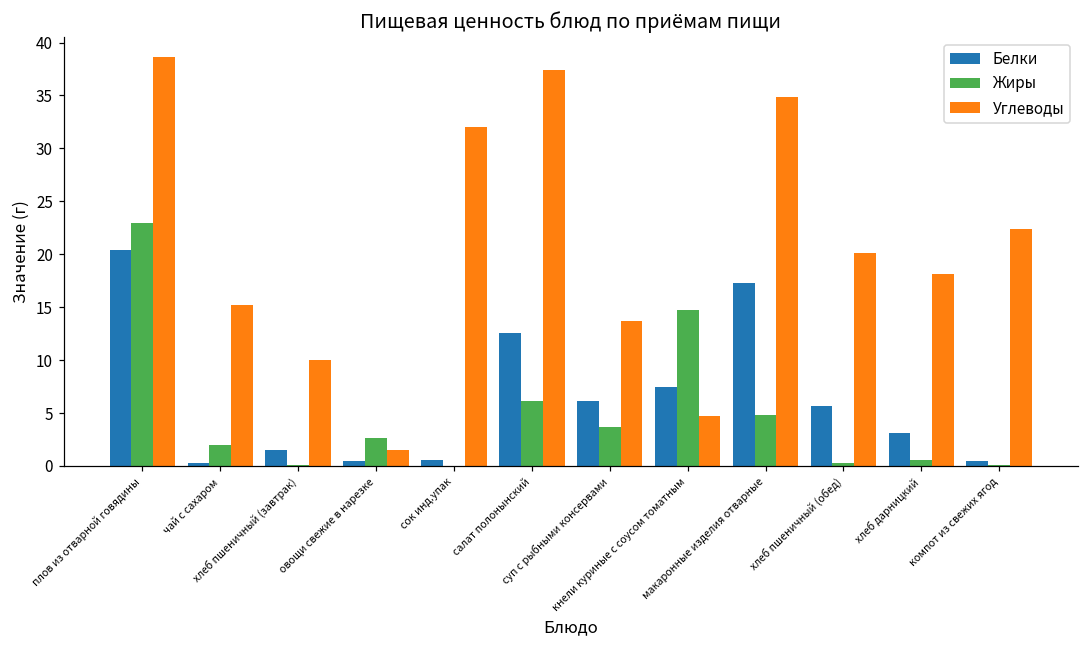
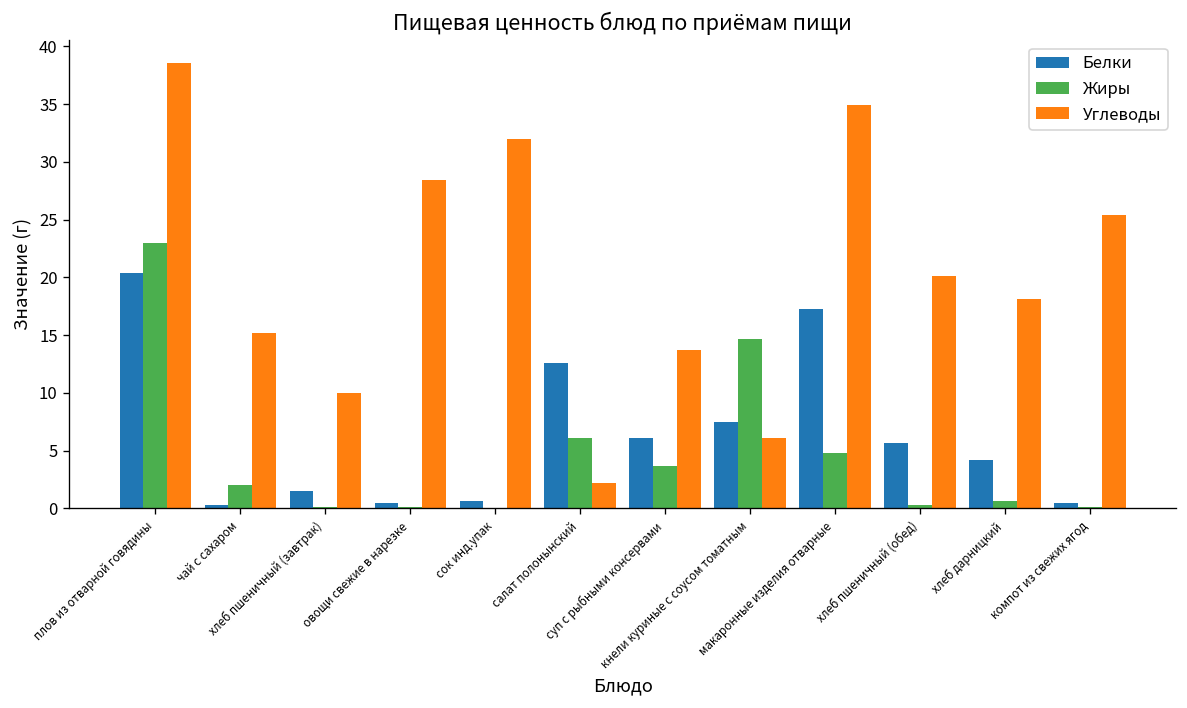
  {
    "Белки": {
      "плов из отварной говядины": 20,
      "чай с сахаром": 0,
      "хлеб пшеничный (завтрак)": 2,
      "овощи свежие в нарезке": 1,
      "сок инд.упак": 1,
      "салат полонынский": 13,
      "суп с рыбными консервами": 6,
      "кнели куриные с соусом томатным": 8,
      "макаронные изделия отварные": 17,
      "хлеб пшеничный (обед)": 6,
-     "хлеб дарницкий": 3,
+     "хлеб дарницкий": 4,
      "компот из свежих ягод": 1
    },
    "Жиры": {
      "плов из отварной говядины": 23,
      "чай с сахаром": 2,
-     "овощи свежие в нарезке": 3,
+     "овощи свежие в нарезке": 0,
      "сок инд.упак": 0,
      "салат полонынский": 6,
      "суп с рыбными консервами": 4,
      "кнели куриные с соусом томатным": 15,
      "макаронные изделия отварные": 5,
      "хлеб пшеничный (обед)": 0,
      "хлеб дарницкий": 1
    },
    "Углеводы": {
      "плов из отварной говядины": 39,
      "чай с сахаром": 15,
      "хлеб пшеничный (завтрак)": 10,
-     "овощи свежие в нарезке": 2,
+     "овощи свежие в нарезке": 28,
      "сок инд.упак": 32,
-     "салат полонынский": 37,
+     "салат полонынский": 2,
      "суп с рыбными консервами": 14,
-     "кнели куриные с соусом томатным": 5,
+     "кнели куриные с соусом томатным": 6,
      "макаронные изделия отварные": 35,
      "хлеб пшеничный (обед)": 20,
      "хлеб дарницкий": 18,
-     "компот из свежих ягод": 22
+     "компот из свежих ягод": 25
    }
  }
